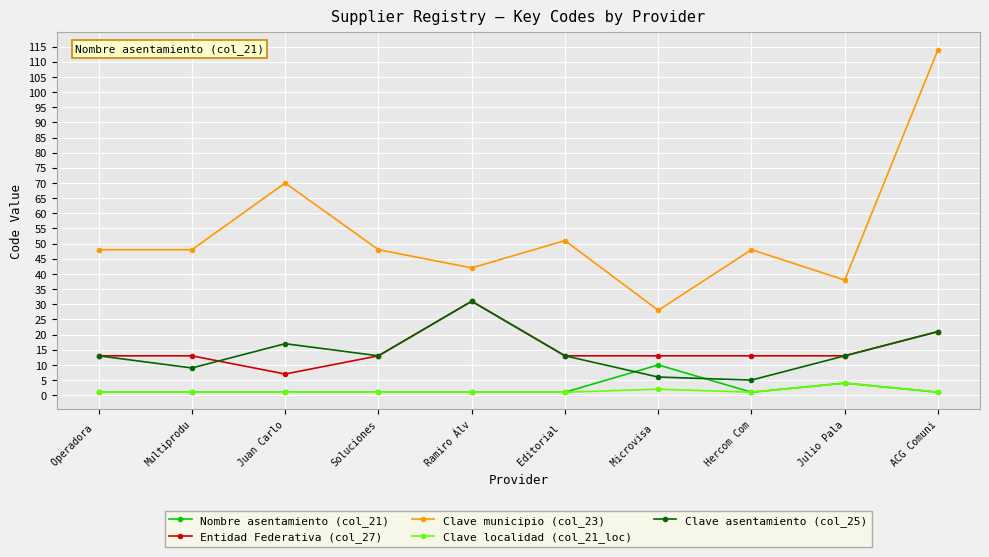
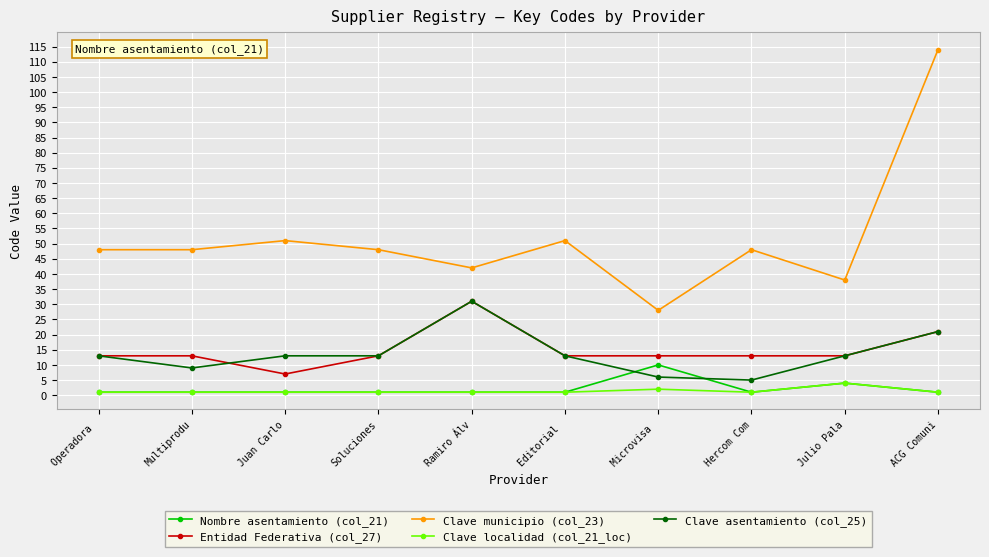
  {
    "Nombre asentamiento (col_21)": {
      "Microvisa": 10
    },
    "Entidad Federativa (col_27)": {
      "Multiprodu": 13,
      "Juan Carlo": 7,
      "Microvisa": 13,
      "Hercom Com": 13
    },
    "Clave municipio (col_23)": {
      "Operadora": 48,
      "Multiprodu": 48,
-     "Juan Carlo": 70,
+     "Juan Carlo": 51,
      "Soluciones": 48,
      "Ramiro Álv": 42,
      "Editorial": 51,
      "Microvisa": 28,
      "Hercom Com": 48,
      "Julio Pala": 38,
      "ACG Comuni": 114
    },
    "Clave localidad (col_21_loc)": {
      "Microvisa": 2
    },
    "Clave asentamiento (col_25)": {
      "Multiprodu": 9,
-     "Juan Carlo": 17,
+     "Juan Carlo": 13,
      "Microvisa": 6,
      "Hercom Com": 5
    }
  }
